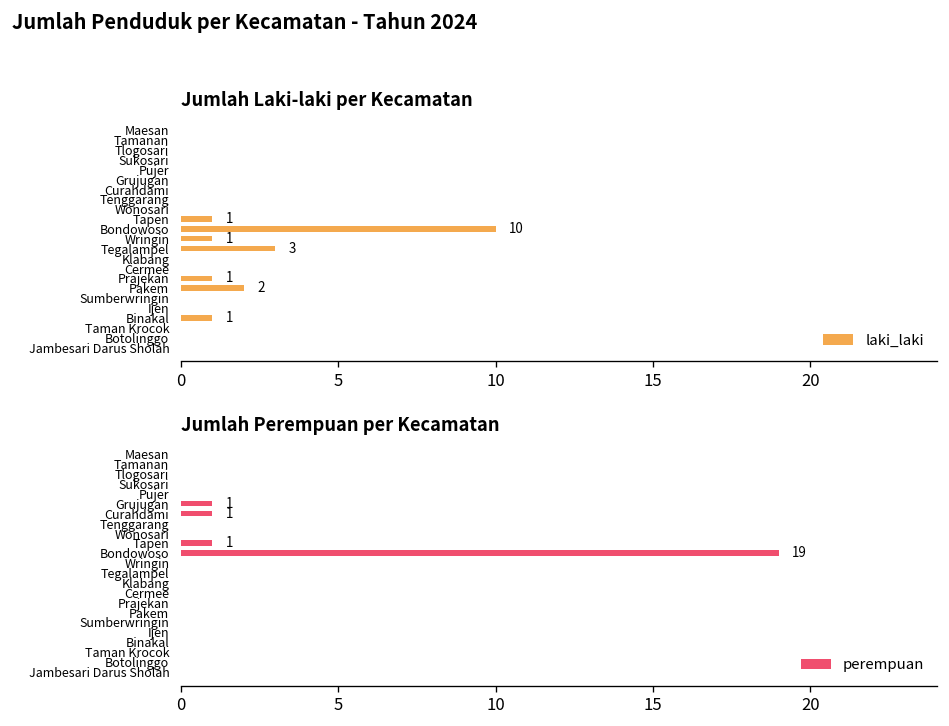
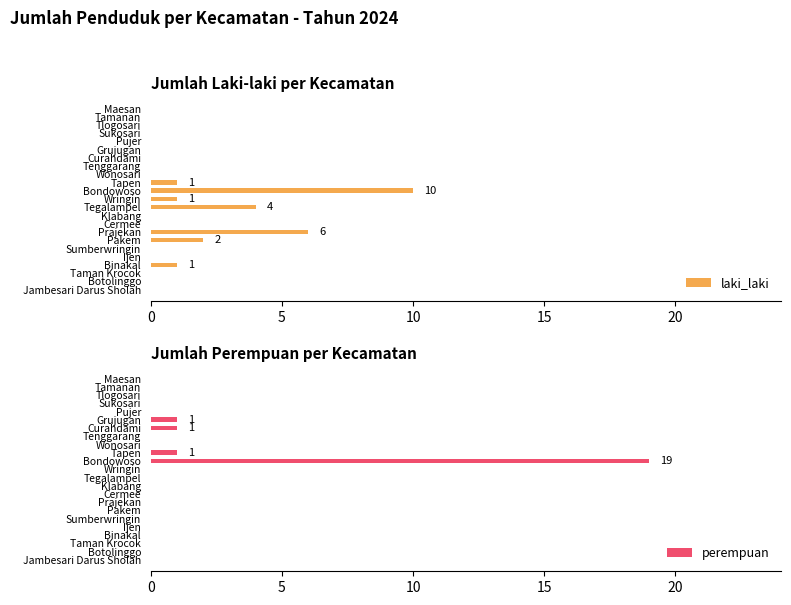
  {
    "Jumlah Laki-laki per Kecamatan": {
      "Bondowoso": 10,
-     "Tegalampel": 3,
-     "Prajekan": 1
+     "Tegalampel": 4,
+     "Prajekan": 6
    },
    "Jumlah Perempuan per Kecamatan": {
      "Bondowoso": 19
    }
  }
